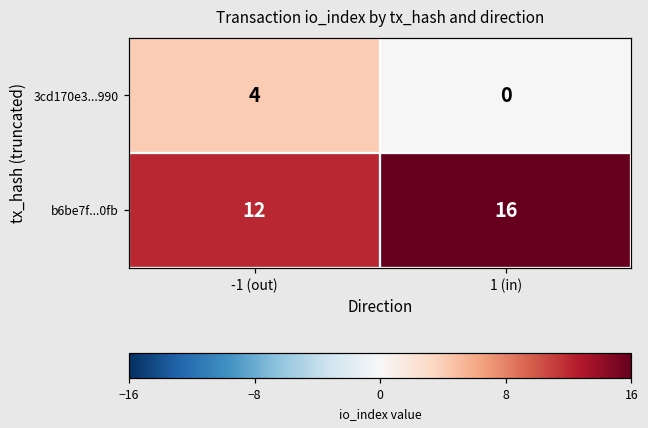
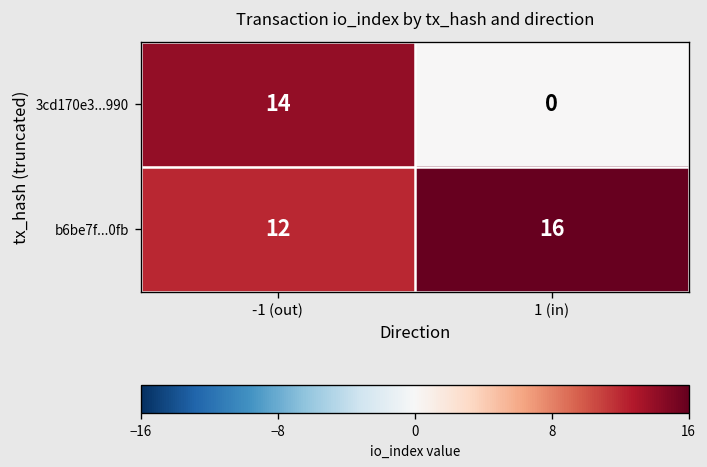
  {
    "3cd170e3...990": {
-     "-1 (out)": 4,
+     "-1 (out)": 14,
      "1 (in)": 0
    },
    "b6be7f...0fb": {
      "-1 (out)": 12,
      "1 (in)": 16
    }
  }
